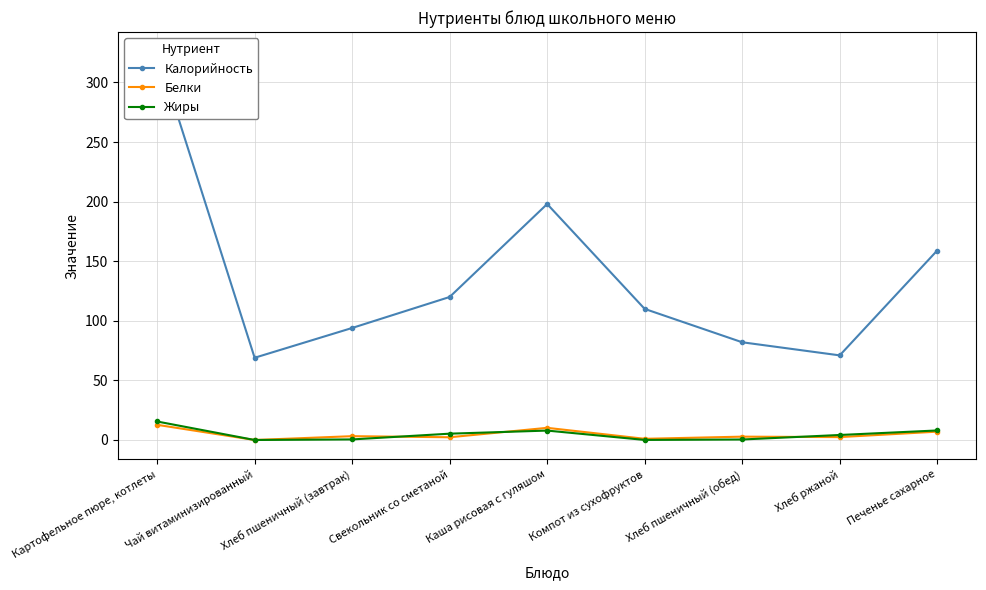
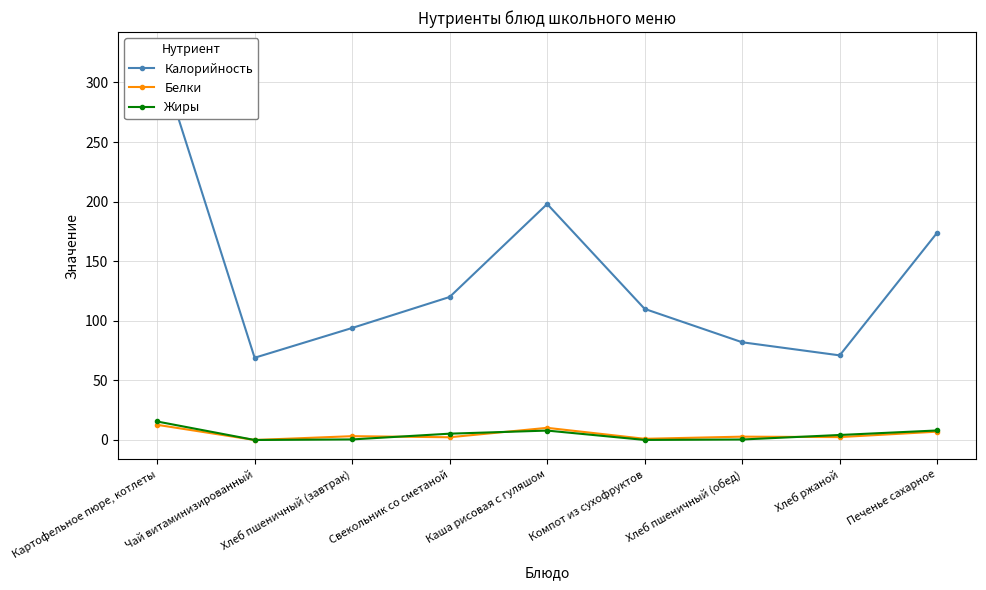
  {
    "Калорийность": {
      "Чай витаминизированный": 69,
      "Хлеб пшеничный (завтрак)": 94,
      "Свекольник со сметаной": 120,
      "Каша рисовая с гуляшом": 198,
      "Компот из сухофруктов": 110,
      "Хлеб пшеничный (обед)": 82,
      "Хлеб ржаной": 71,
-     "Печенье сахарное": 159
+     "Печенье сахарное": 174
    },
    "Белки": {
      "Картофельное пюре, котлеты": 13,
      "Хлеб пшеничный (завтрак)": 3,
      "Свекольник со сметаной": 2,
      "Каша рисовая с гуляшом": 10,
      "Хлеб пшеничный (обед)": 3
    },
    "Жиры": {
      "Картофельное пюре, котлеты": 16,
      "Хлеб пшеничный (завтрак)": 0,
      "Свекольник со сметаной": 5,
      "Каша рисовая с гуляшом": 8,
      "Хлеб пшеничный (обед)": 0
    }
  }
